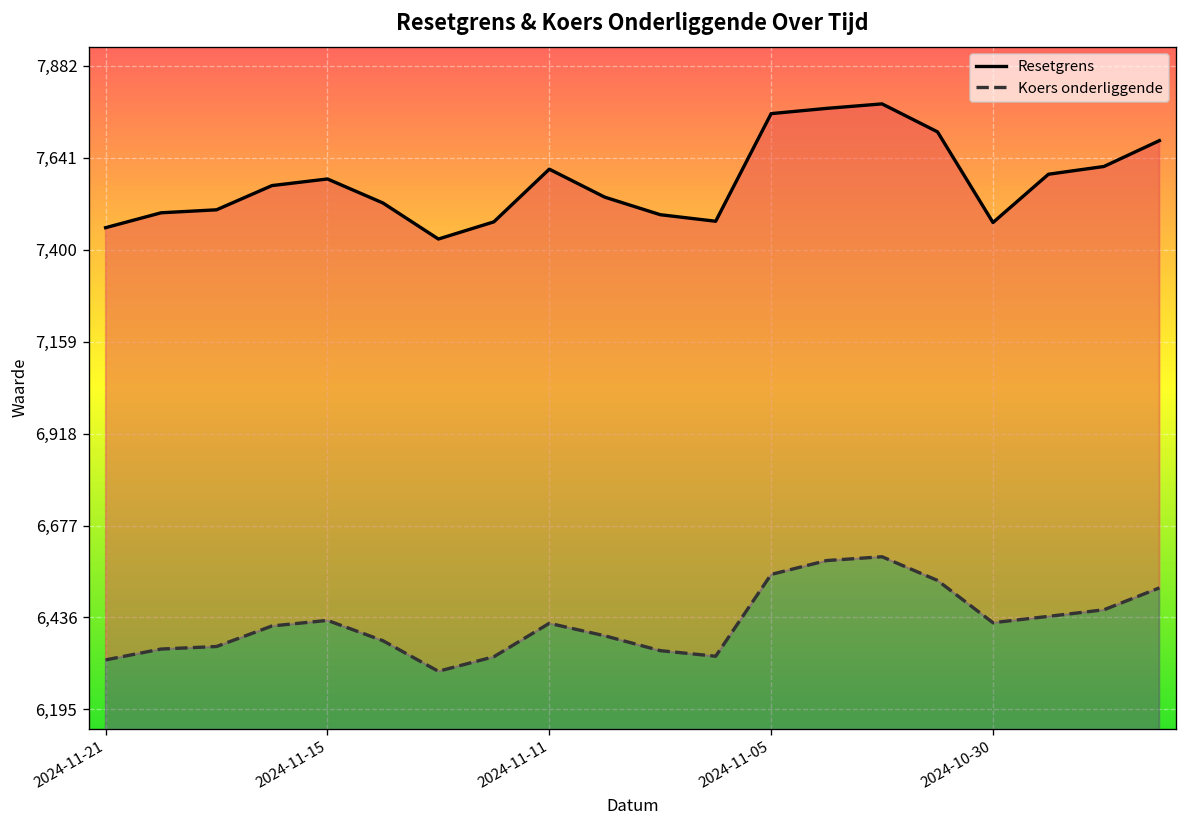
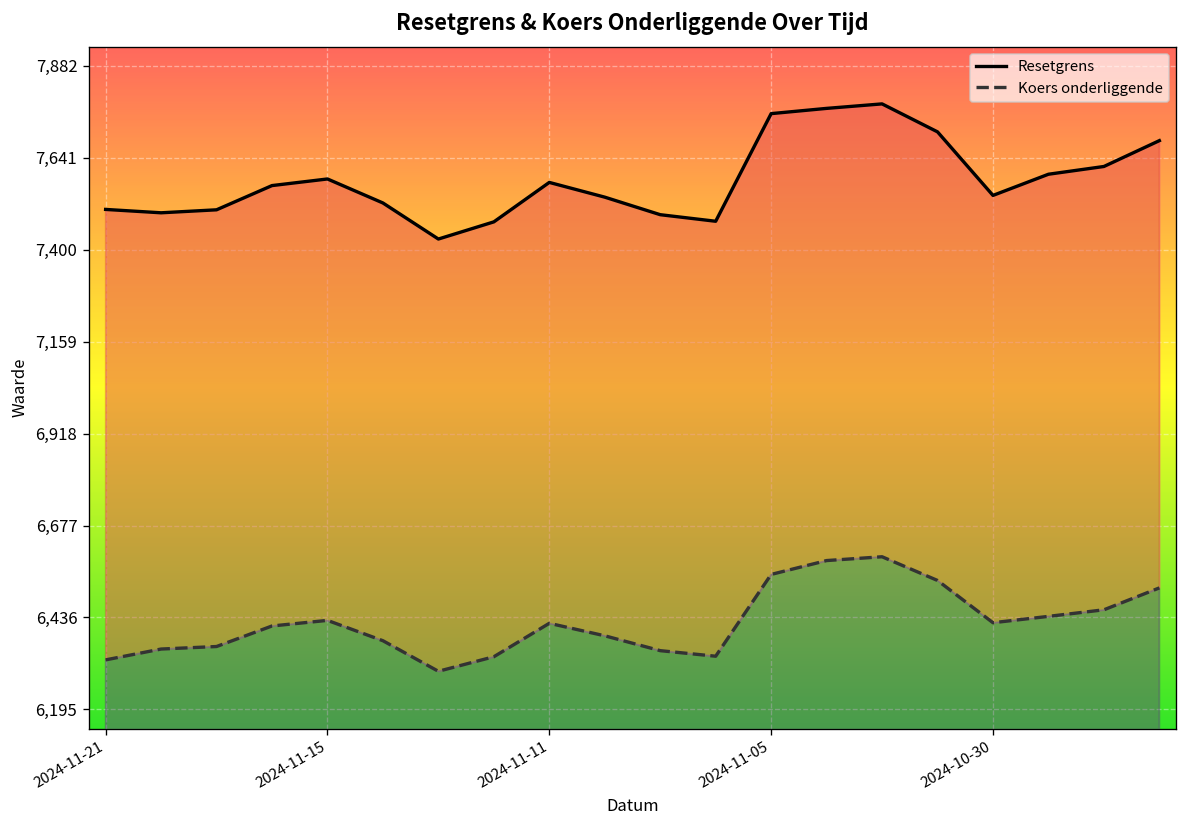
  {
    "Resetgrens": {
-     "2024-11-21": "7,460",
+     "2024-11-21": "7,510",
      "2024-11-15": "7,590",
-     "2024-11-11": "7,610",
+     "2024-11-11": "7,580",
      "2024-11-05": "7,760",
-     "2024-10-30": "7,470"
+     "2024-10-30": "7,540"
    },
    "Koers onderliggende": {
      "2024-11-21": "6,320",
      "2024-11-15": "6,430",
      "2024-11-11": "6,420",
      "2024-11-05": "6,550",
      "2024-10-30": "6,420"
    }
  }
